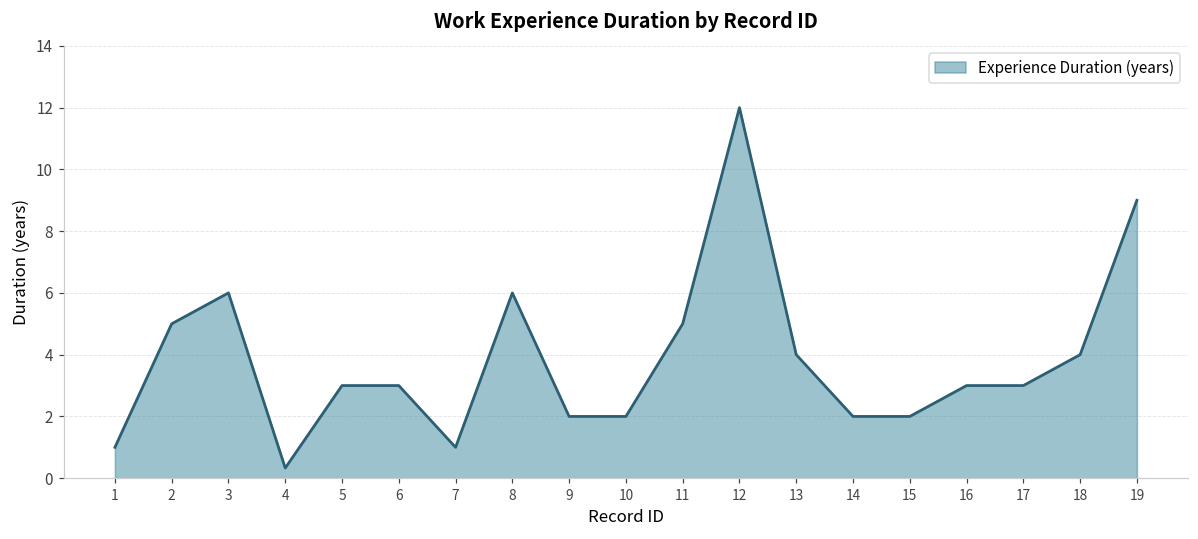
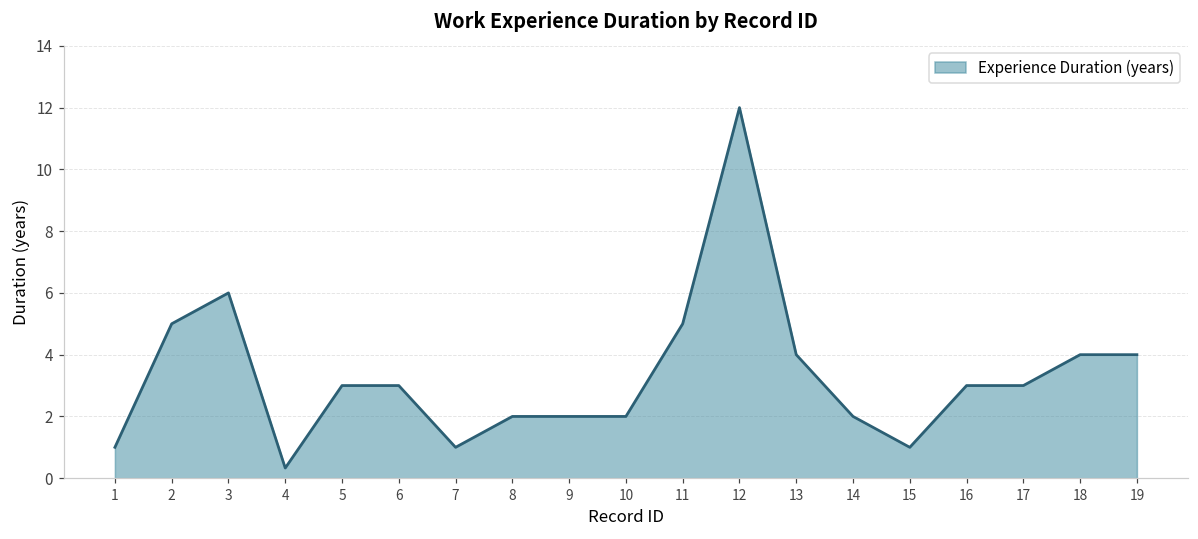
  {
    "1": 1,
    "2": 5,
    "3": 6,
    "4": 0.3,
    "5": 3,
    "6": 3,
    "7": 1,
-   "8": 6,
+   "8": 2,
    "9": 2,
    "10": 2,
    "11": 5,
    "12": 12,
    "13": 4,
    "14": 2,
-   "15": 2,
+   "15": 1,
    "16": 3,
    "17": 3,
    "18": 4,
-   "19": 9
+   "19": 4
  }
